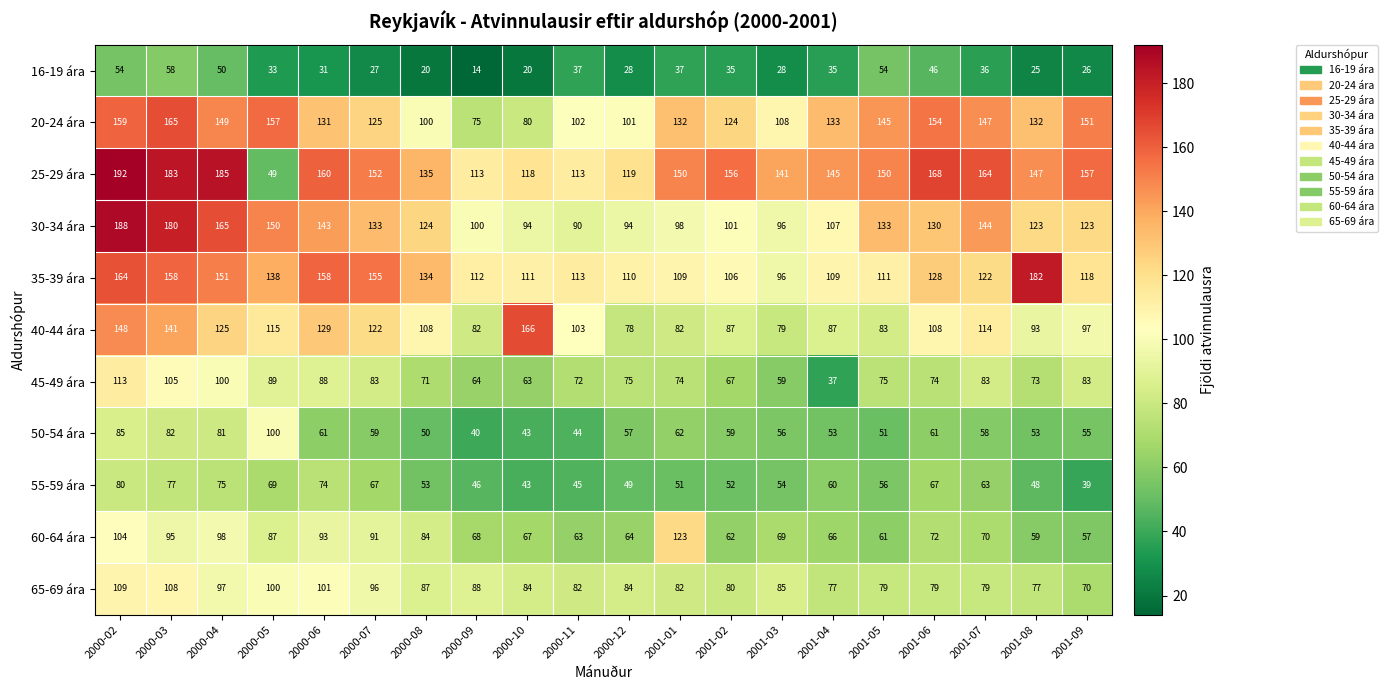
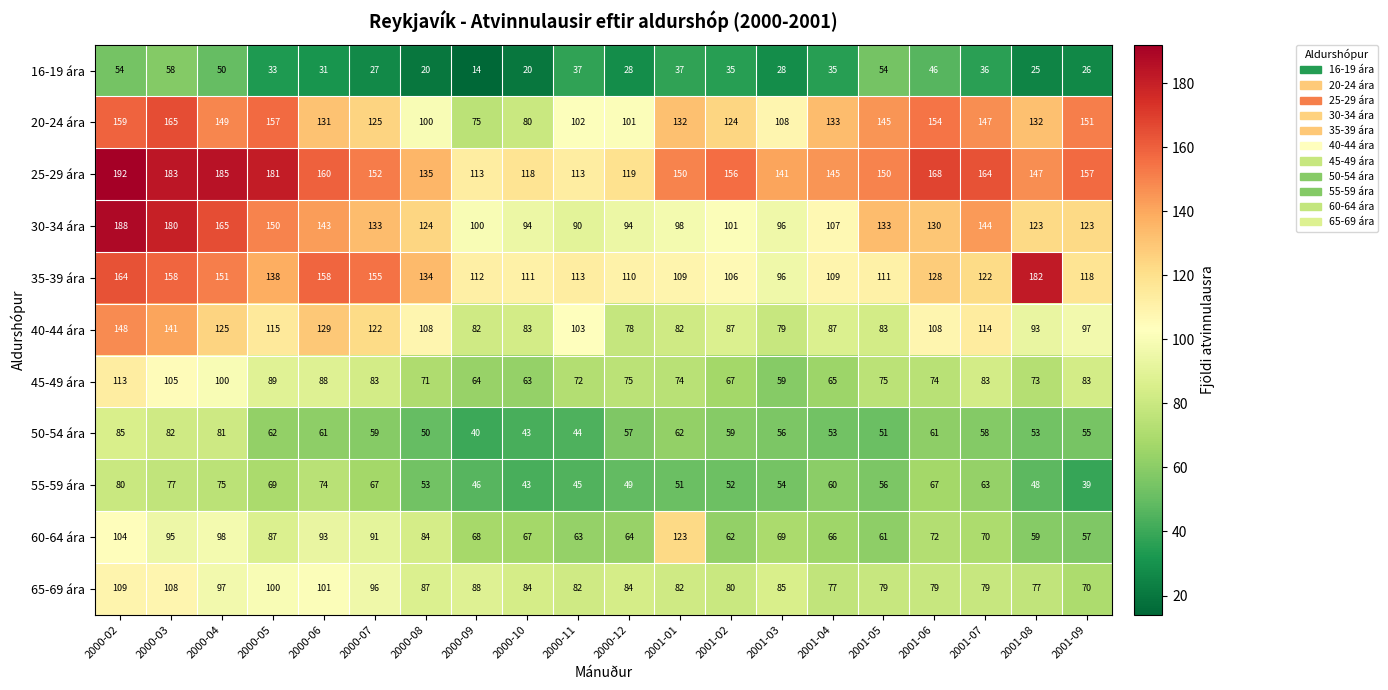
  {
    "25-29 ára": {
      "2000-02": 192,
      "2000-03": 183,
      "2000-04": 185,
-     "2000-05": 49,
+     "2000-05": 181,
      "2000-06": 160,
      "2000-07": 152,
      "2000-08": 135,
      "2000-09": 113,
      "2000-10": 118,
      "2000-11": 113,
      "2000-12": 119,
      "2001-01": 150,
      "2001-02": 156,
      "2001-03": 141,
      "2001-04": 145,
      "2001-05": 150,
      "2001-06": 168,
      "2001-07": 164,
      "2001-08": 147,
      "2001-09": 157
    },
    "40-44 ára": {
      "2000-02": 148,
      "2000-03": 141,
      "2000-04": 125,
      "2000-05": 115,
      "2000-06": 129,
      "2000-07": 122,
      "2000-08": 108,
      "2000-09": 82,
-     "2000-10": 166,
+     "2000-10": 83,
      "2000-11": 103,
      "2000-12": 78,
      "2001-01": 82,
      "2001-02": 87,
      "2001-03": 79,
      "2001-04": 87,
      "2001-05": 83,
      "2001-06": 108,
      "2001-07": 114,
      "2001-08": 93,
      "2001-09": 97
    },
    "45-49 ára": {
      "2000-02": 113,
      "2000-03": 105,
      "2000-04": 100,
      "2000-05": 89,
      "2000-06": 88,
      "2000-07": 83,
      "2000-08": 71,
      "2000-09": 64,
      "2000-10": 63,
      "2000-11": 72,
      "2000-12": 75,
      "2001-01": 74,
      "2001-02": 67,
      "2001-03": 59,
-     "2001-04": 37,
+     "2001-04": 65,
      "2001-05": 75,
      "2001-06": 74,
      "2001-07": 83,
      "2001-08": 73,
      "2001-09": 83
    },
    "50-54 ára": {
      "2000-02": 85,
      "2000-03": 82,
      "2000-04": 81,
-     "2000-05": 100,
+     "2000-05": 62,
      "2000-06": 61,
      "2000-07": 59,
      "2000-08": 50,
      "2000-09": 40,
      "2000-10": 43,
      "2000-11": 44,
      "2000-12": 57,
      "2001-01": 62,
      "2001-02": 59,
      "2001-03": 56,
      "2001-04": 53,
      "2001-05": 51,
      "2001-06": 61,
      "2001-07": 58,
      "2001-08": 53,
      "2001-09": 55
    }
  }
